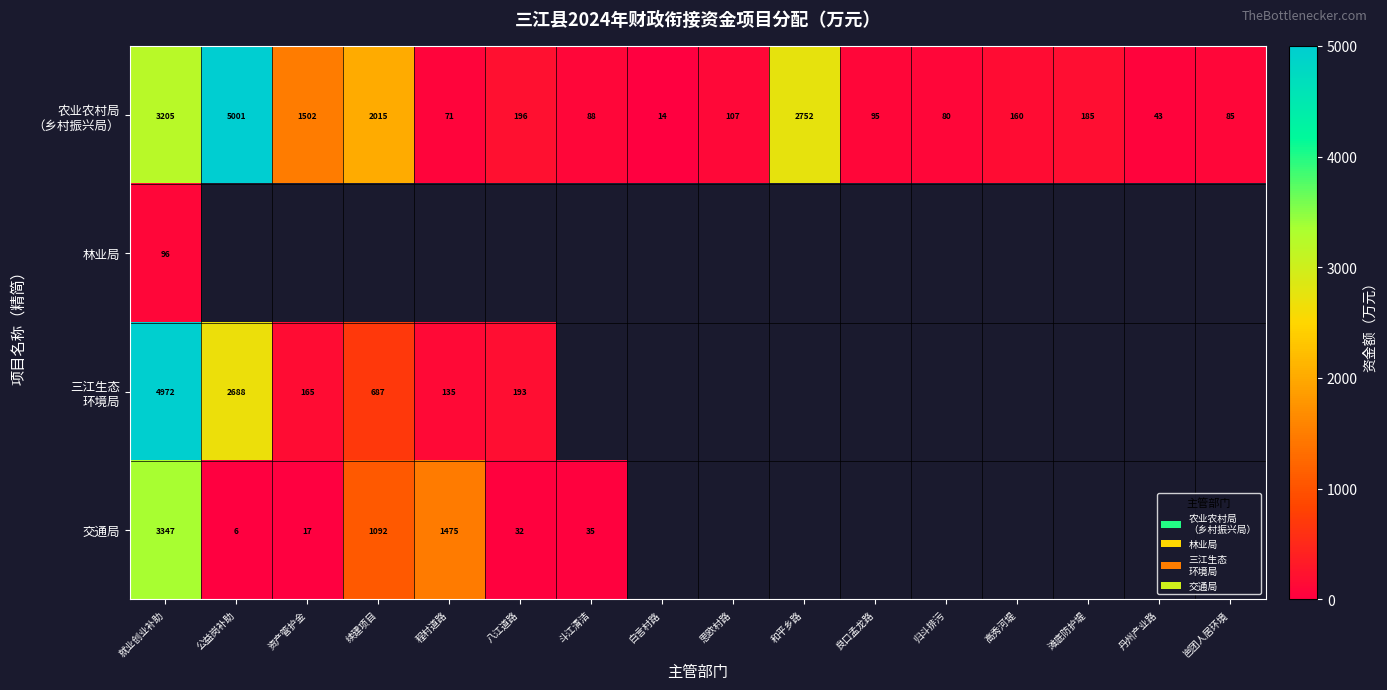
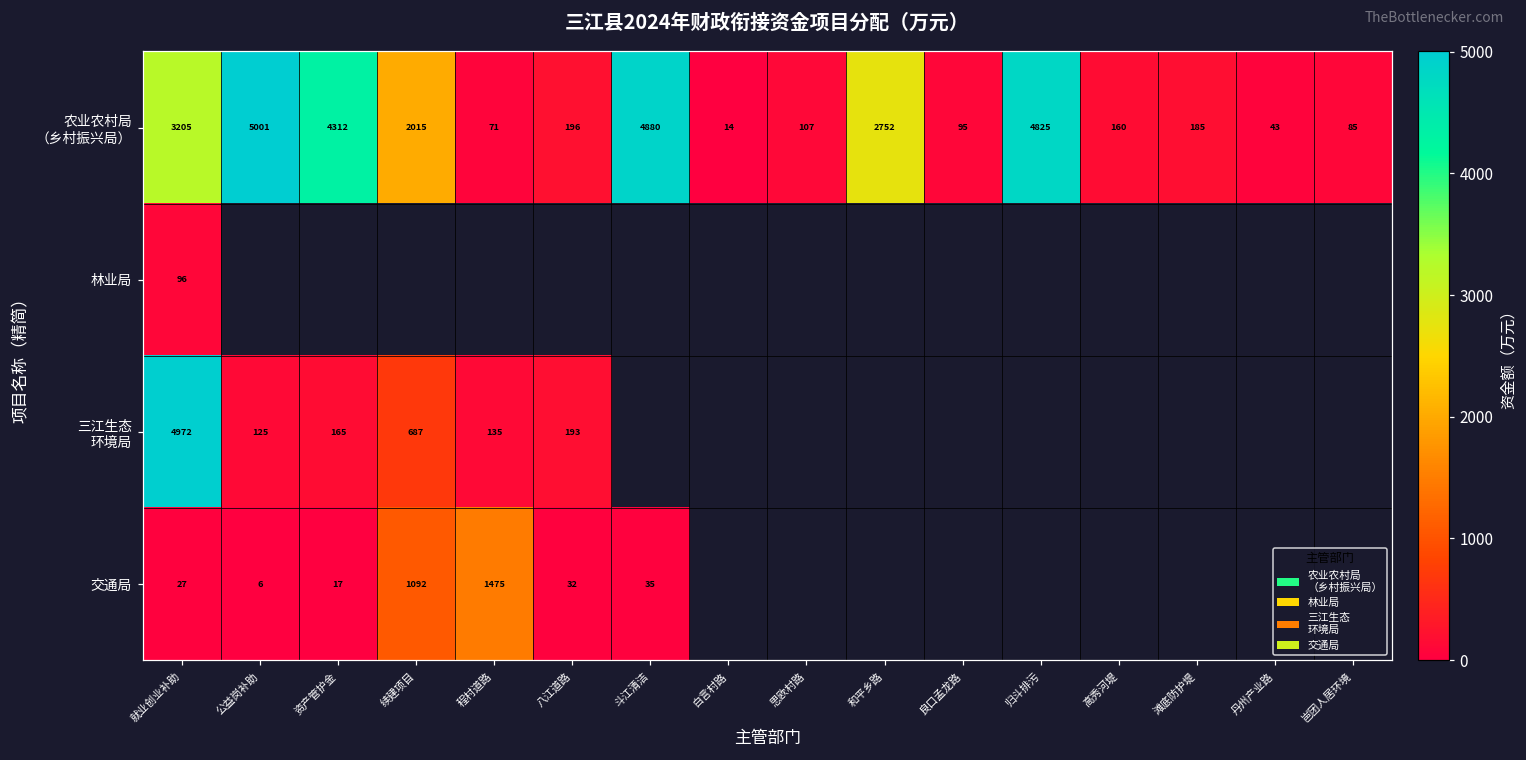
  {
    "农业农村局 （乡村振兴局）": {
      "就业创业补助": 3205,
      "公益岗补助": 5001,
-     "资产管护金": 1502,
+     "资产管护金": 4312,
      "续建项目": 2015,
      "程村道路": 71,
      "八江道路": 196,
-     "斗江清洁": 88,
+     "斗江清洁": 4880,
      "白言村路": 14,
      "思欧村路": 107,
      "和平乡路": 2752,
      "良口孟龙路": 95,
-     "归斗排污": 80,
+     "归斗排污": 4825,
      "高秀河堤": 160,
      "滩底防护堤": 185,
      "丹州产业路": 43,
      "岜团人居环境": 85
    },
    "林业局": {
      "就业创业补助": 96
    },
    "三江生态 环境局": {
      "就业创业补助": 4972,
-     "公益岗补助": 2688,
+     "公益岗补助": 125,
      "资产管护金": 165,
      "续建项目": 687,
      "程村道路": 135,
      "八江道路": 193
    },
    "交通局": {
-     "就业创业补助": 3347,
+     "就业创业补助": 27,
      "公益岗补助": 6,
      "资产管护金": 17,
      "续建项目": 1092,
      "程村道路": 1475,
      "八江道路": 32,
      "斗江清洁": 35
    }
  }
